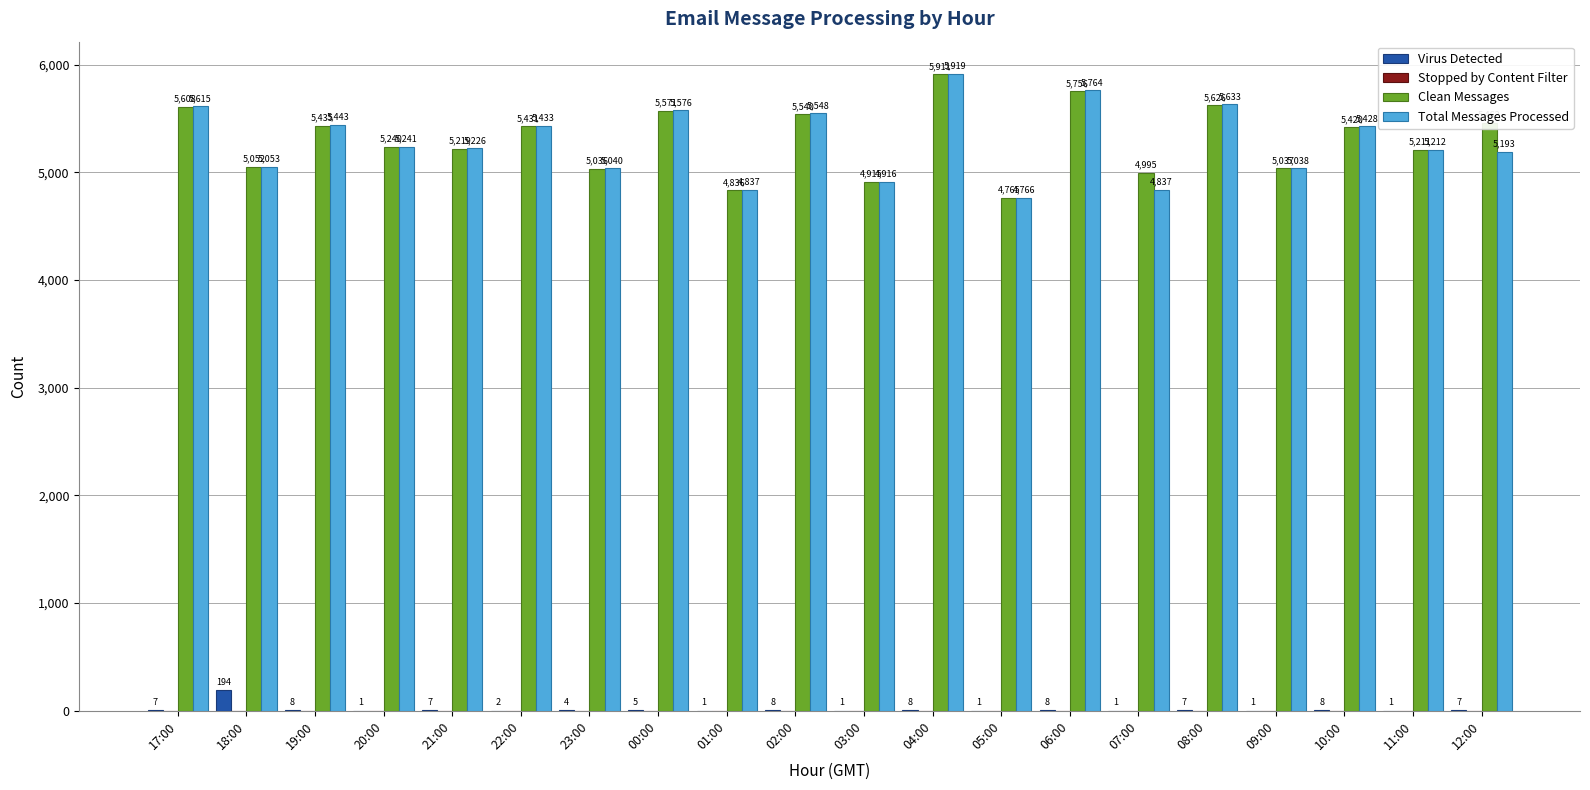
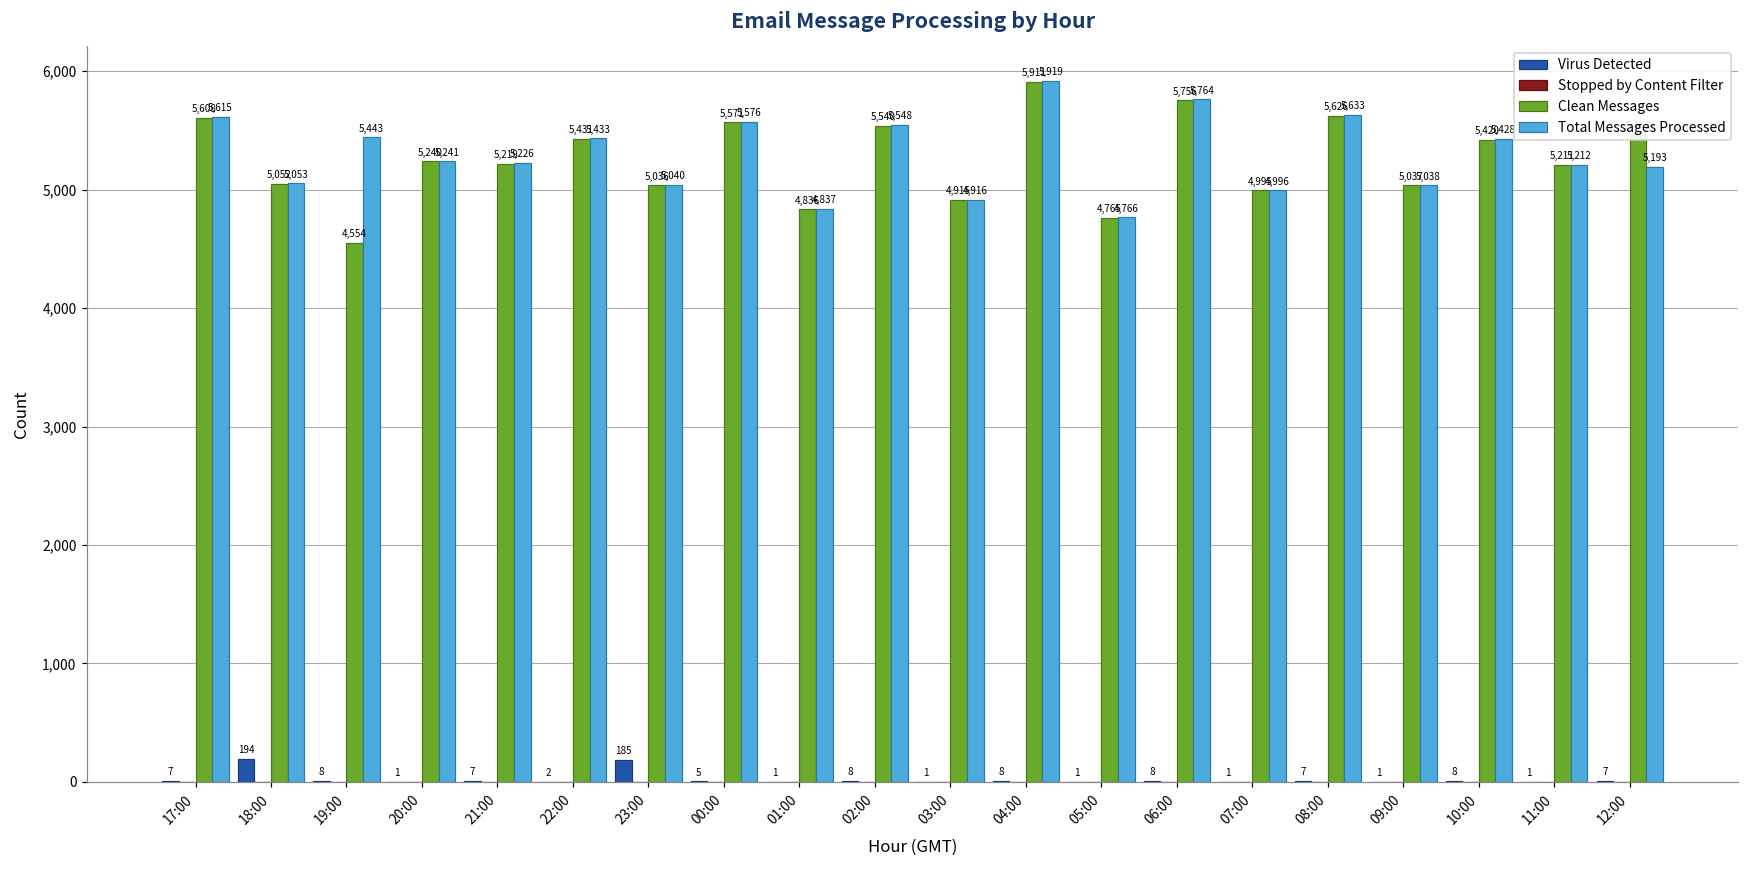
  {
    "Virus Detected": {
      "17:00": "7",
      "18:00": "194",
      "19:00": "8",
      "20:00": "1",
      "21:00": "7",
      "22:00": "2",
-     "23:00": "4",
+     "23:00": "185",
      "00:00": "5",
      "01:00": "1",
      "02:00": "8",
      "03:00": "1",
      "04:00": "8",
      "05:00": "1",
      "06:00": "8",
      "07:00": "1",
      "08:00": "7",
      "09:00": "1",
      "10:00": "8",
      "11:00": "1",
      "12:00": "7"
    },
    "Stopped by Content Filter": {
      "17:00": "0",
      "18:00": "0",
      "19:00": "0",
      "20:00": "0",
      "21:00": "0",
      "22:00": "0",
      "23:00": "0",
      "00:00": "0",
      "01:00": "0",
      "02:00": "0",
      "03:00": "0",
      "04:00": "0",
      "05:00": "0",
      "06:00": "0",
      "07:00": "0",
      "08:00": "0",
      "09:00": "0",
      "10:00": "0",
      "11:00": "0",
      "12:00": "0"
    },
    "Clean Messages": {
-     "19:00": "5,435"
+     "19:00": "4,554"
    },
    "Total Messages Processed": {
      "19:00": "5,443",
-     "07:00": "4,837",
+     "07:00": "4,996",
      "12:00": "5,193"
    }
  }
